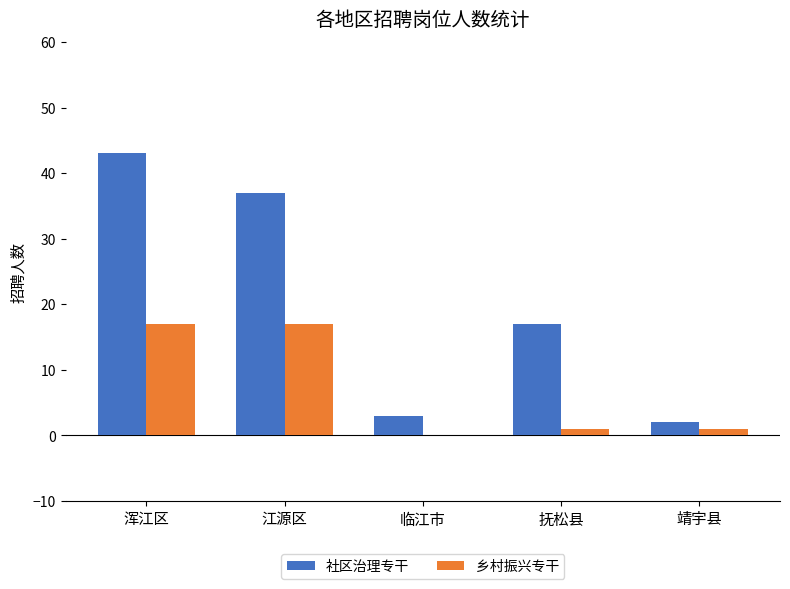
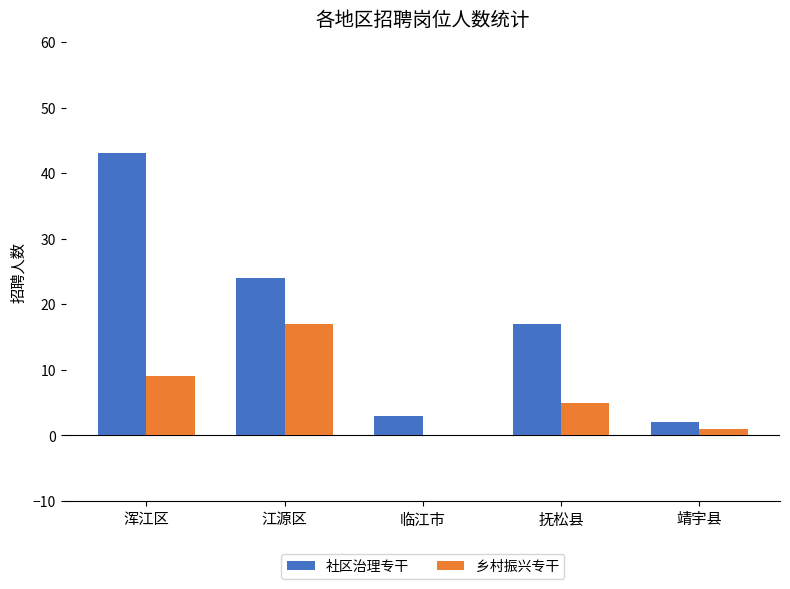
  {
    "社区治理专干": {
      "浑江区": 43,
-     "江源区": 37,
+     "江源区": 24,
      "临江市": 3,
      "抚松县": 17,
      "靖宇县": 2
    },
    "乡村振兴专干": {
-     "浑江区": 17,
+     "浑江区": 9,
      "江源区": 17,
      "临江市": 0,
-     "抚松县": 1,
+     "抚松县": 5,
      "靖宇县": 1
    }
  }
